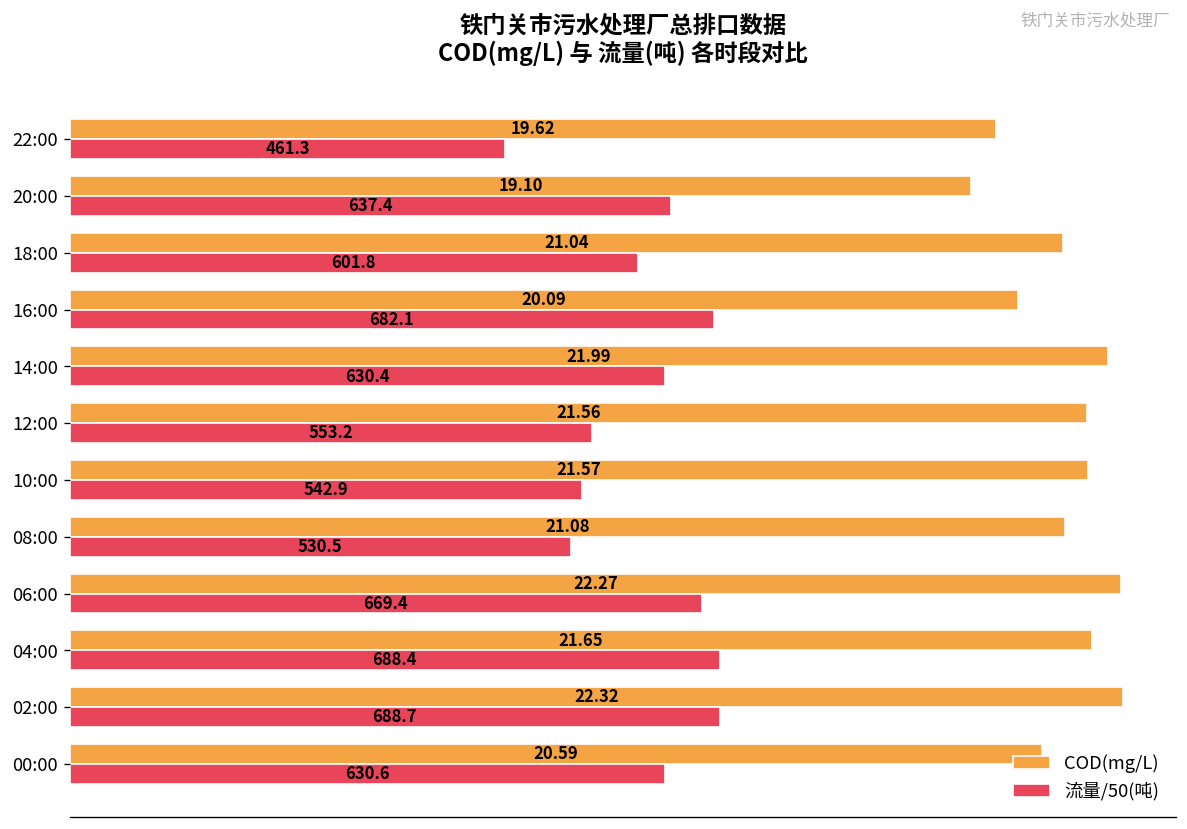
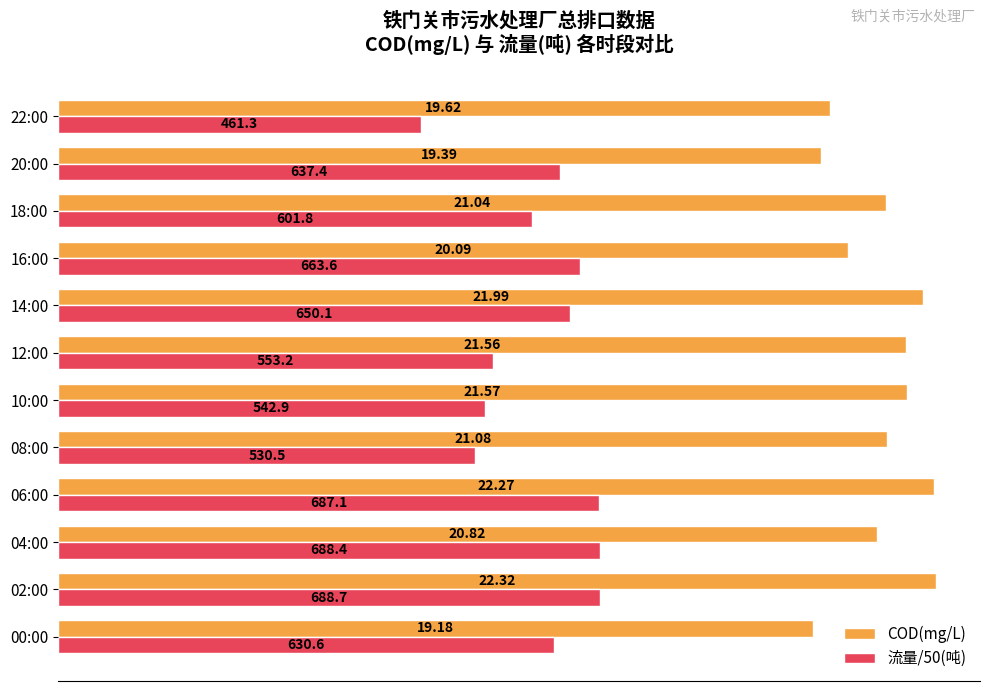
  {
    "COD(mg/L)": {
      "22:00": 19.62,
-     "20:00": 19.10,
+     "20:00": 19.39,
      "18:00": 21.04,
      "16:00": 20.09,
      "14:00": 21.99,
      "12:00": 21.56,
      "10:00": 21.57,
      "08:00": 21.08,
      "06:00": 22.27,
-     "04:00": 21.65,
+     "04:00": 20.82,
      "02:00": 22.32,
-     "00:00": 20.59
+     "00:00": 19.18
    },
    "流量/50(吨)": {
-     "16:00": 682.1,
-     "14:00": 630.4,
-     "06:00": 669.4
+     "16:00": 663.6,
+     "14:00": 650.1,
+     "06:00": 687.1
    }
  }
